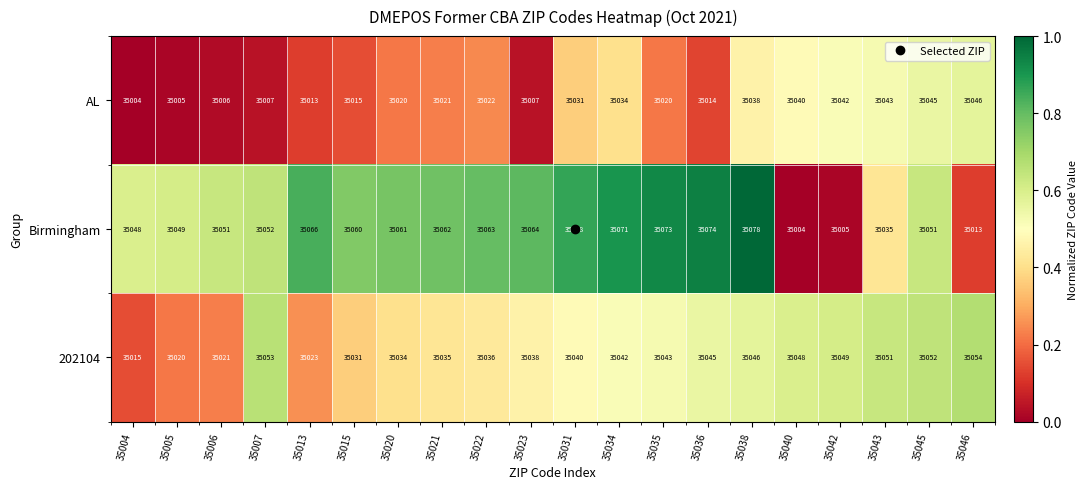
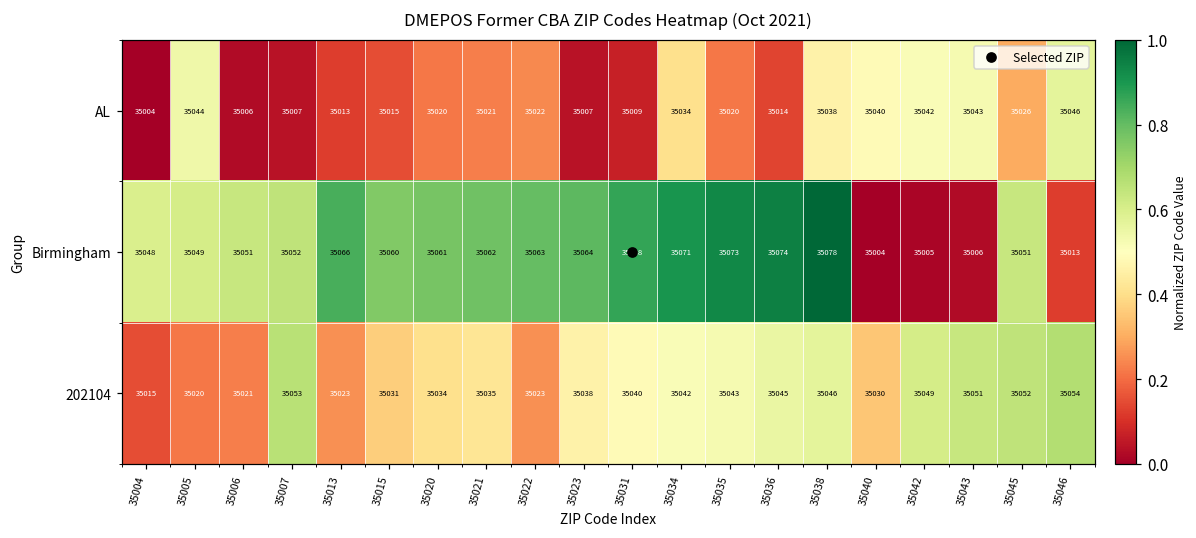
  {
    "AL": {
      "35004": 35004,
-     "35005": 35005,
+     "35005": 35044,
      "35006": 35006,
      "35007": 35007,
      "35013": 35013,
      "35015": 35015,
      "35020": 35020,
      "35021": 35021,
      "35022": 35022,
      "35023": 35007,
-     "35031": 35031,
+     "35031": 35009,
      "35034": 35034,
      "35035": 35020,
      "35036": 35014,
      "35038": 35038,
      "35040": 35040,
      "35042": 35042,
      "35043": 35043,
-     "35045": 35045,
+     "35045": 35026,
      "35046": 35046
    },
    "Birmingham": {
      "35004": 35048,
      "35005": 35049,
      "35006": 35051,
      "35007": 35052,
      "35013": 35066,
      "35015": 35060,
      "35020": 35061,
      "35021": 35062,
      "35022": 35063,
      "35023": 35064,
      "35034": 35071,
      "35035": 35073,
      "35036": 35074,
      "35038": 35078,
      "35040": 35004,
      "35042": 35005,
-     "35043": 35035,
+     "35043": 35006,
      "35045": 35051,
      "35046": 35013
    },
    "202104": {
      "35004": 35015,
      "35005": 35020,
      "35006": 35021,
      "35007": 35053,
      "35013": 35023,
      "35015": 35031,
      "35020": 35034,
      "35021": 35035,
-     "35022": 35036,
+     "35022": 35023,
      "35023": 35038,
      "35031": 35040,
      "35034": 35042,
      "35035": 35043,
      "35036": 35045,
      "35038": 35046,
-     "35040": 35048,
+     "35040": 35030,
      "35042": 35049,
      "35043": 35051,
      "35045": 35052,
      "35046": 35054
    }
  }
